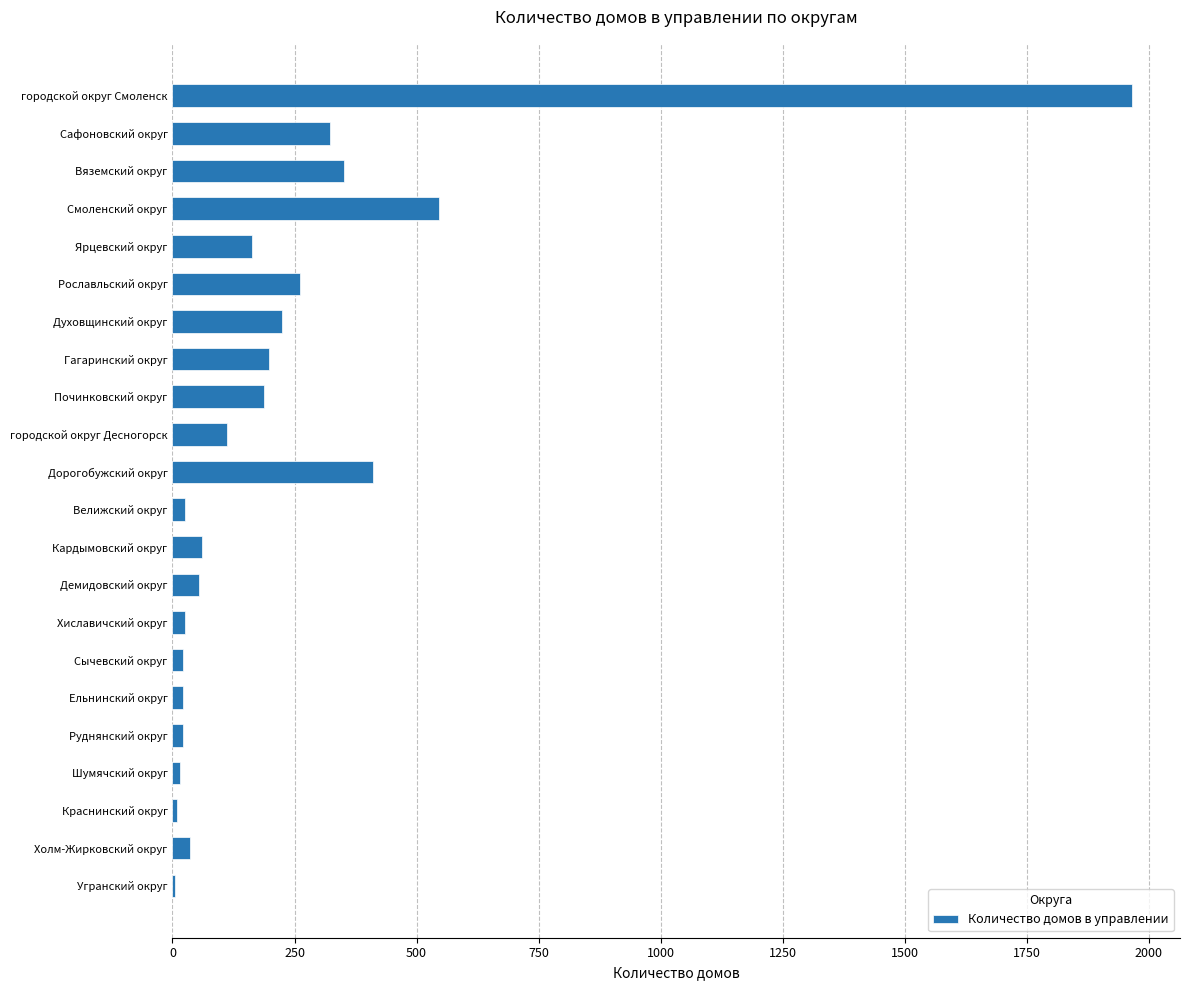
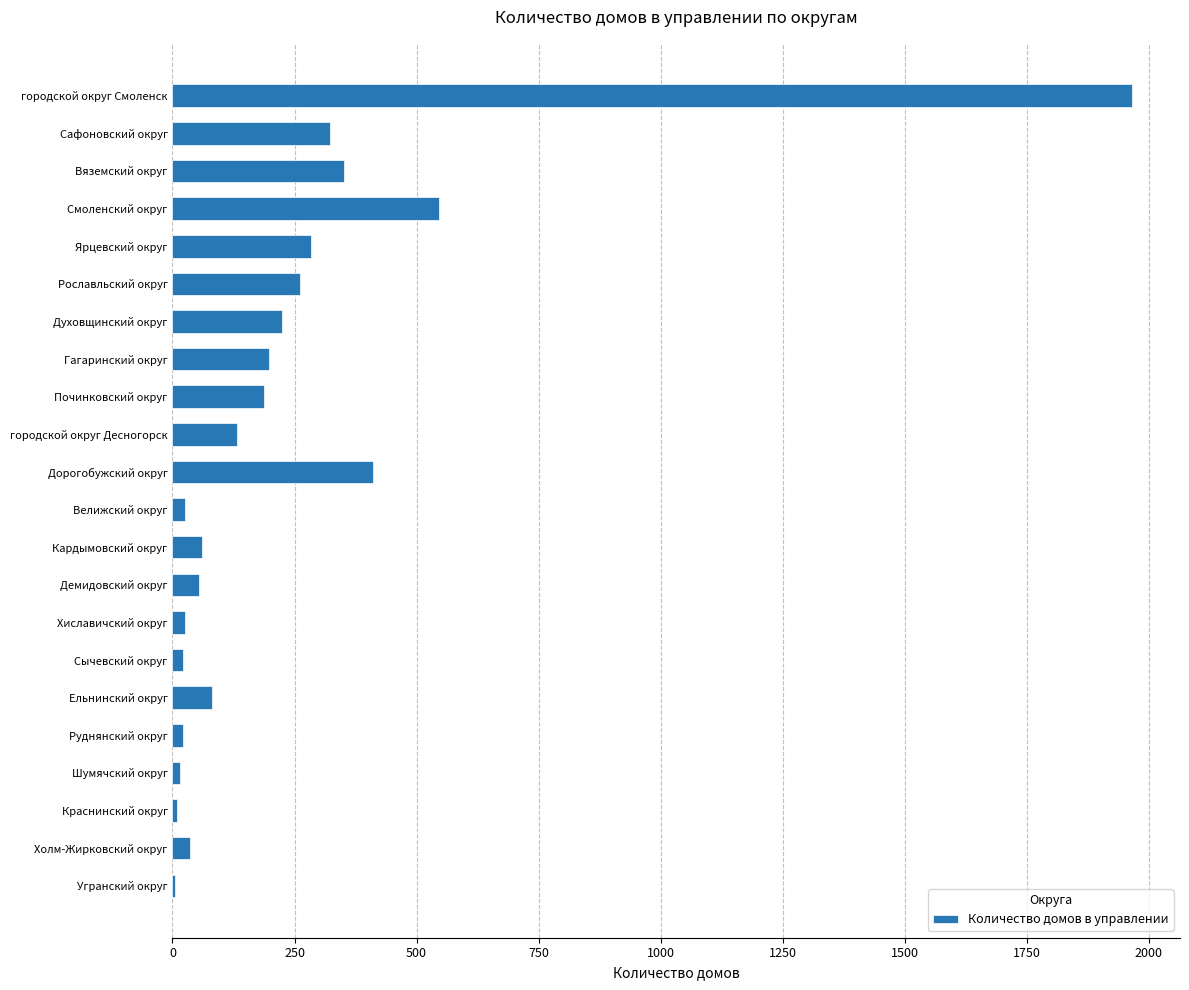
  {
    "городской округ Смоленск": 1970,
    "Сафоновский округ": 320,
    "Вяземский округ": 350,
    "Смоленский округ": 550,
-   "Ярцевский округ": 160,
+   "Ярцевский округ": 280,
    "Рославльский округ": 260,
    "Духовщинский округ": 230,
    "Гагаринский округ": 200,
    "Починковский округ": 190,
-   "городской округ Десногорск": 110,
+   "городской округ Десногорск": 130,
    "Дорогобужский округ": 410,
    "Велижский округ": 30,
    "Кардымовский округ": 60,
    "Демидовский округ": 50,
    "Хиславичский округ": 30,
    "Сычевский округ": 20,
-   "Ельнинский округ": 20,
+   "Ельнинский округ": 80,
    "Руднянский округ": 20,
    "Шумячский округ": 20,
    "Краснинский округ": 10,
    "Холм-Жирковский округ": 40,
    "Угранский округ": 10
  }
